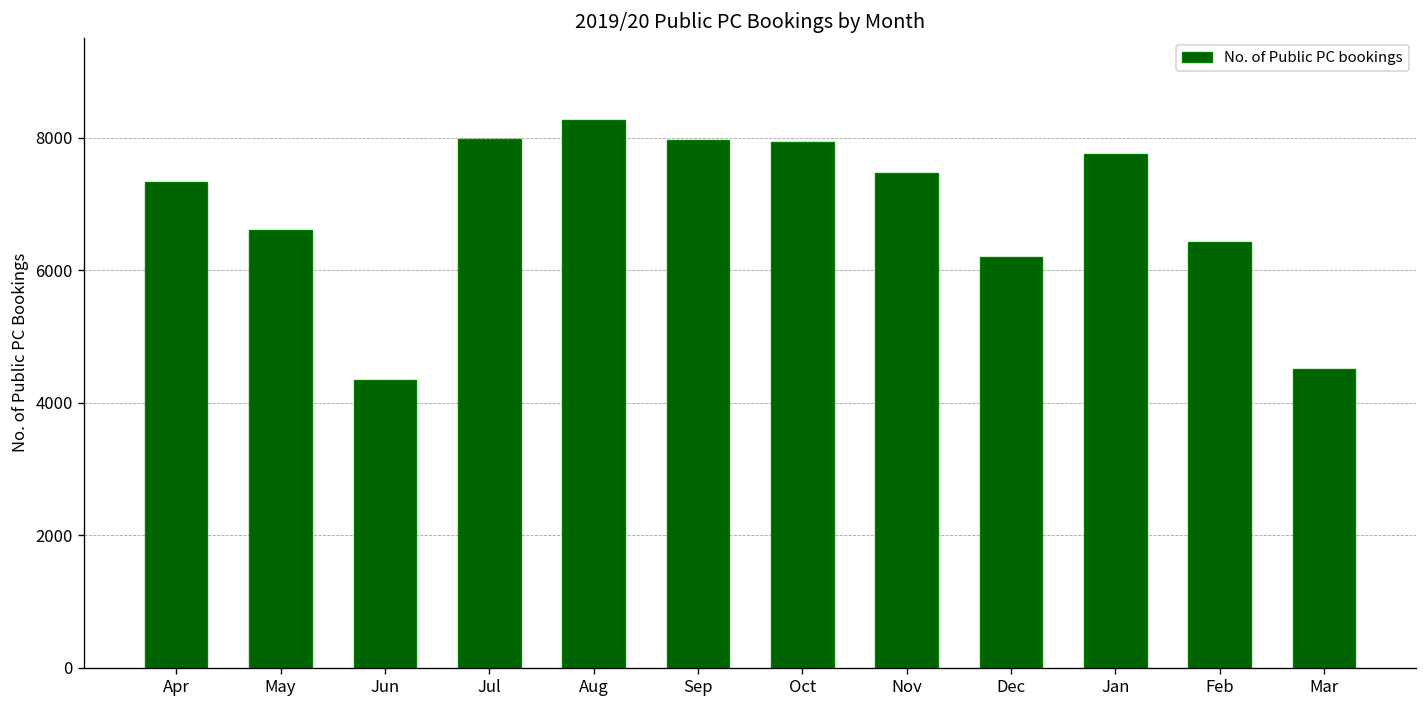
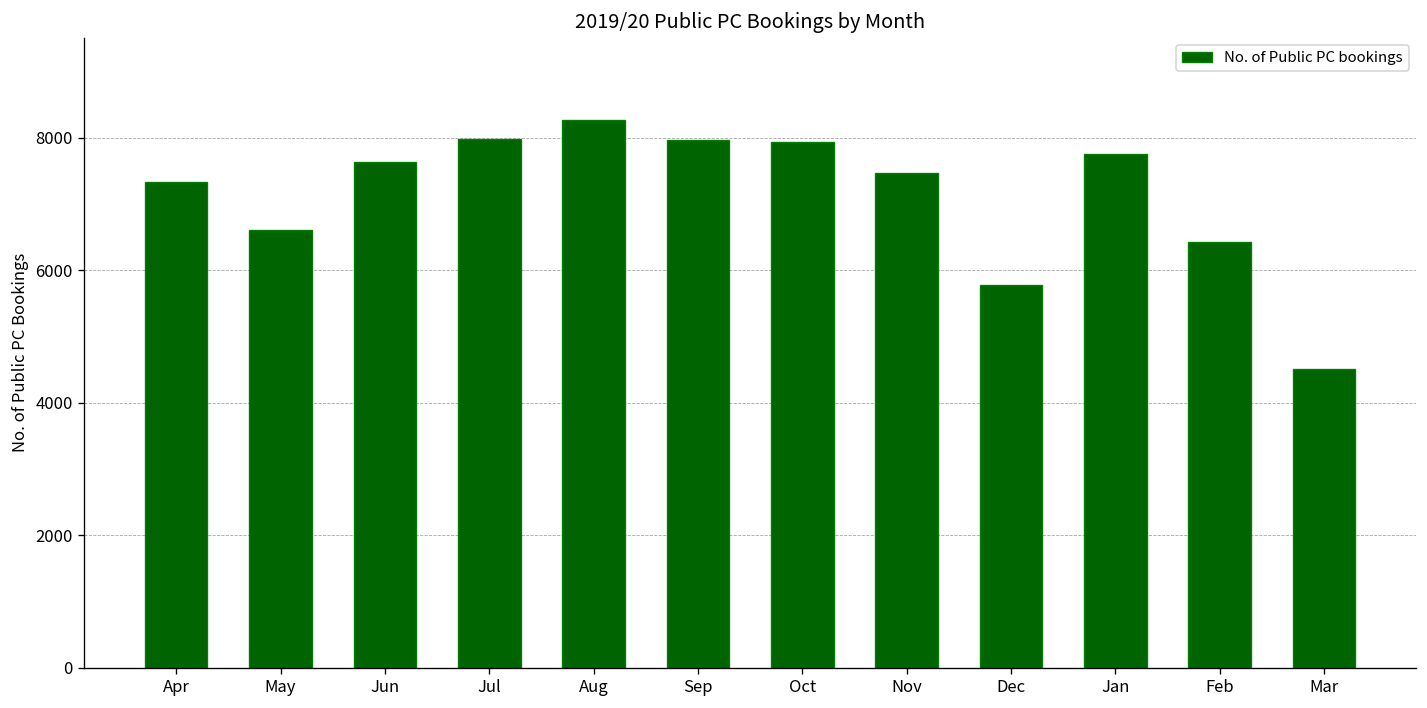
  {
    "Apr": 7300,
    "May": 6600,
-   "Jun": 4300,
+   "Jun": 7600,
    "Jul": 8000,
    "Aug": 8300,
    "Sep": 8000,
    "Oct": 7900,
    "Nov": 7500,
-   "Dec": 6200,
+   "Dec": 5800,
    "Jan": 7800,
    "Feb": 6400,
    "Mar": 4500
  }
